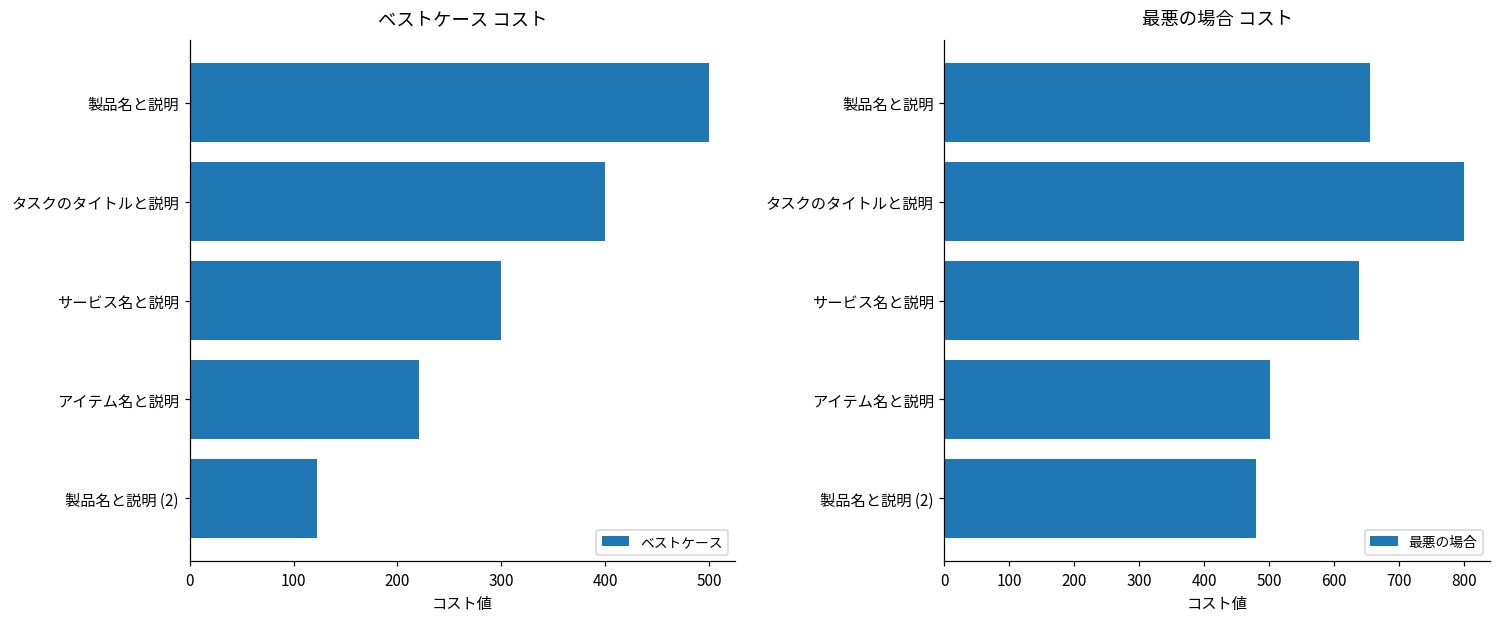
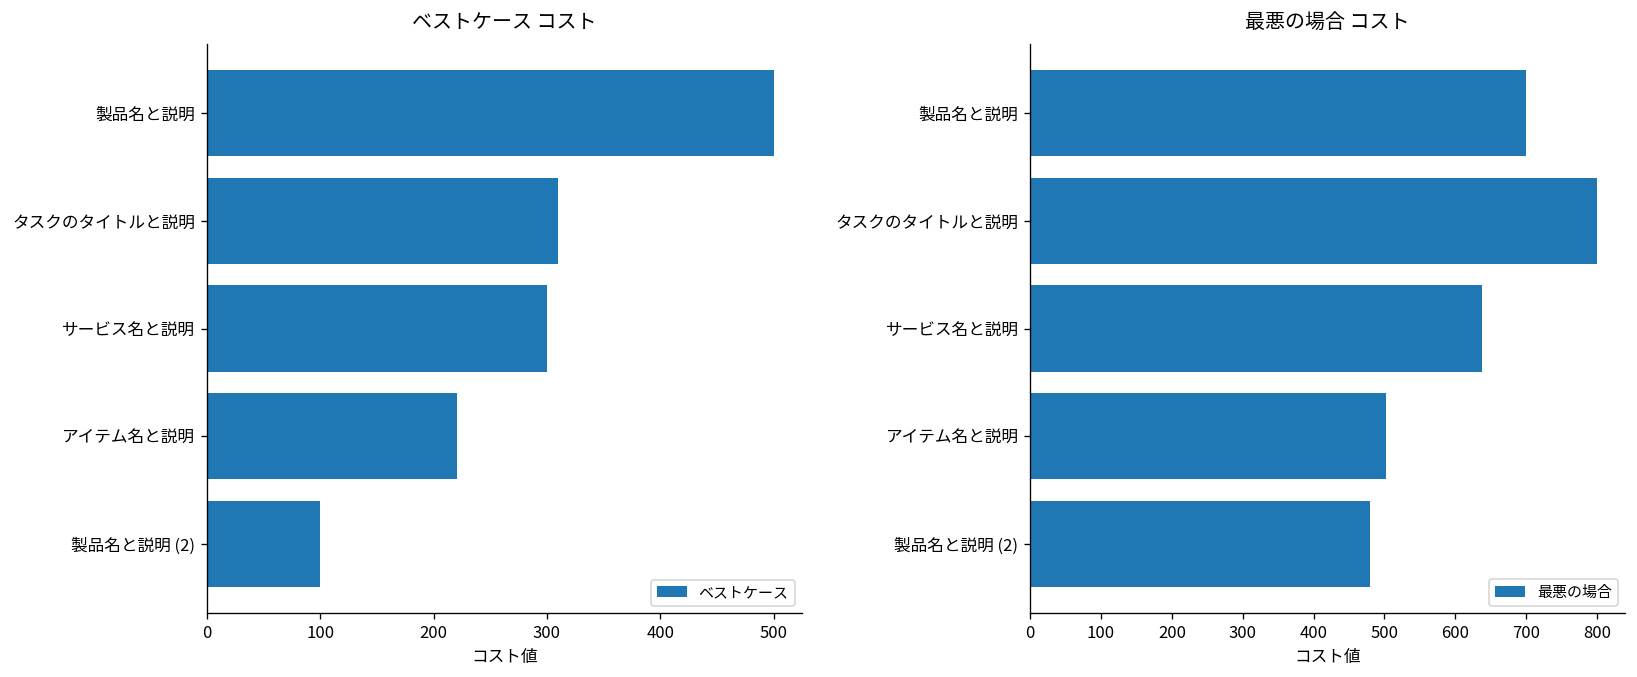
  {
    "ベストケース コスト": {
      "製品名と説明": 500,
-     "タスクのタイトルと説明": 400,
+     "タスクのタイトルと説明": 310,
      "サービス名と説明": 300,
      "アイテム名と説明": 220,
-     "製品名と説明 (2)": 120
+     "製品名と説明 (2)": 100
    },
    "最悪の場合 コスト": {
-     "製品名と説明": 660,
+     "製品名と説明": 700,
      "タスクのタイトルと説明": 800,
      "サービス名と説明": 640,
      "アイテム名と説明": 500,
      "製品名と説明 (2)": 480
    }
  }
